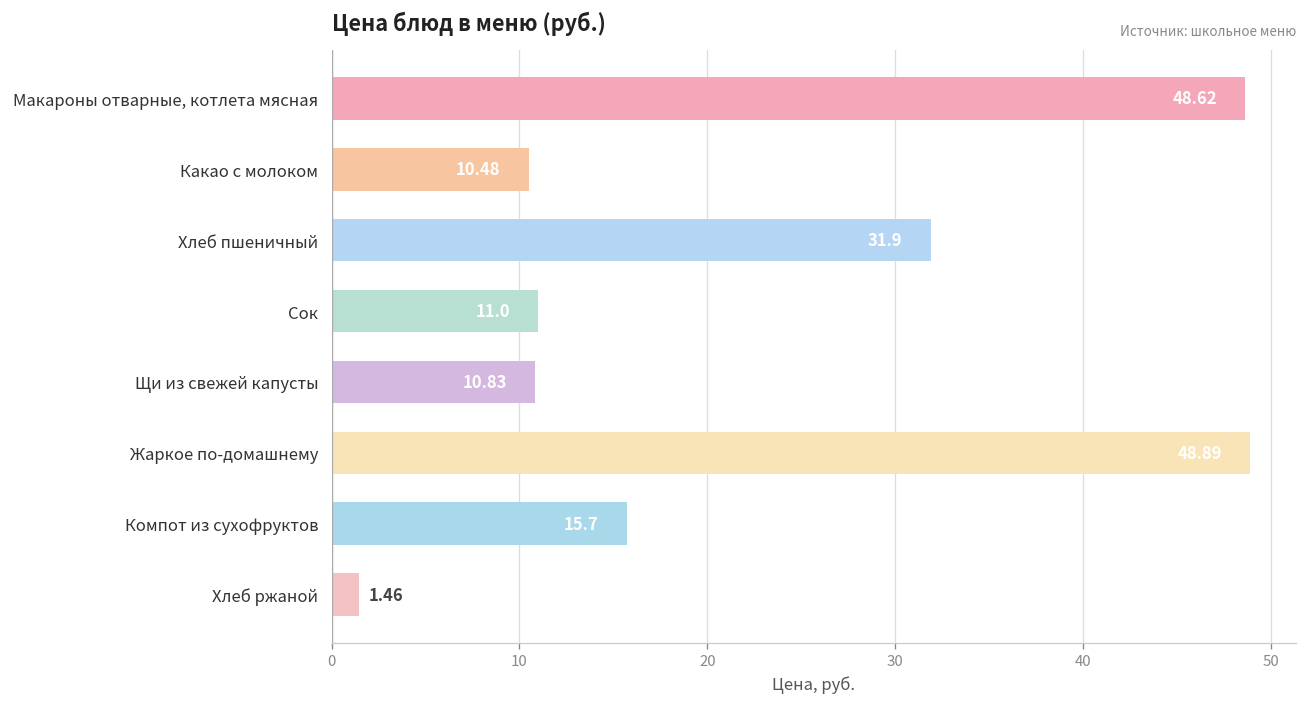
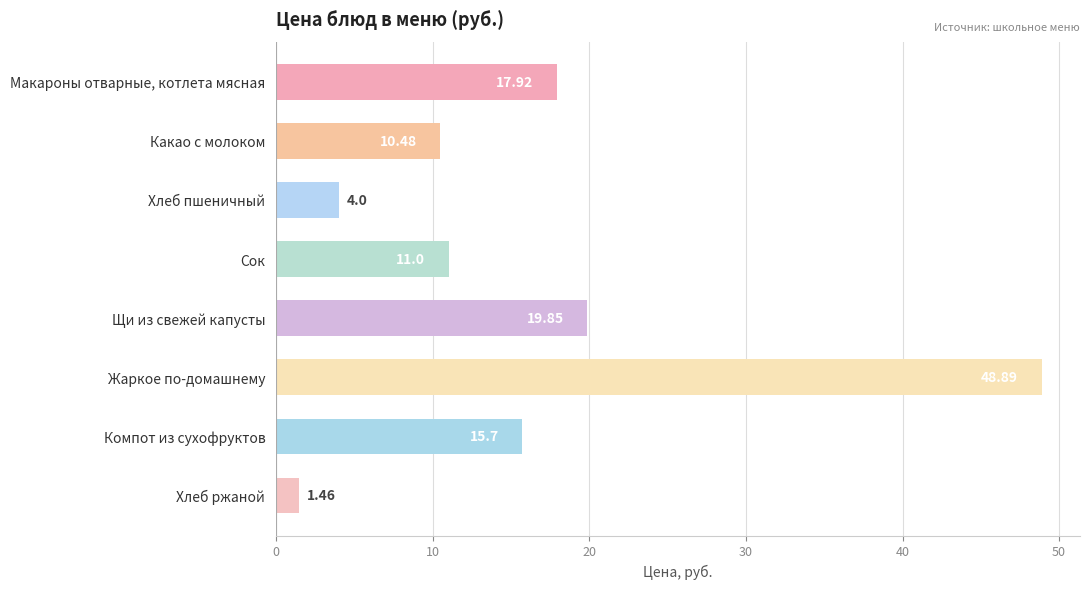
  {
-   "Макароны отварные, котлета мясная": 48.62,
+   "Макароны отварные, котлета мясная": 17.92,
    "Какао с молоком": 10.48,
-   "Хлеб пшеничный": 31.9,
+   "Хлеб пшеничный": 4.0,
    "Сок": 11.0,
-   "Щи из свежей капусты": 10.83,
+   "Щи из свежей капусты": 19.85,
    "Жаркое по-домашнему": 48.89,
    "Компот из сухофруктов": 15.7,
    "Хлеб ржаной": 1.46
  }
